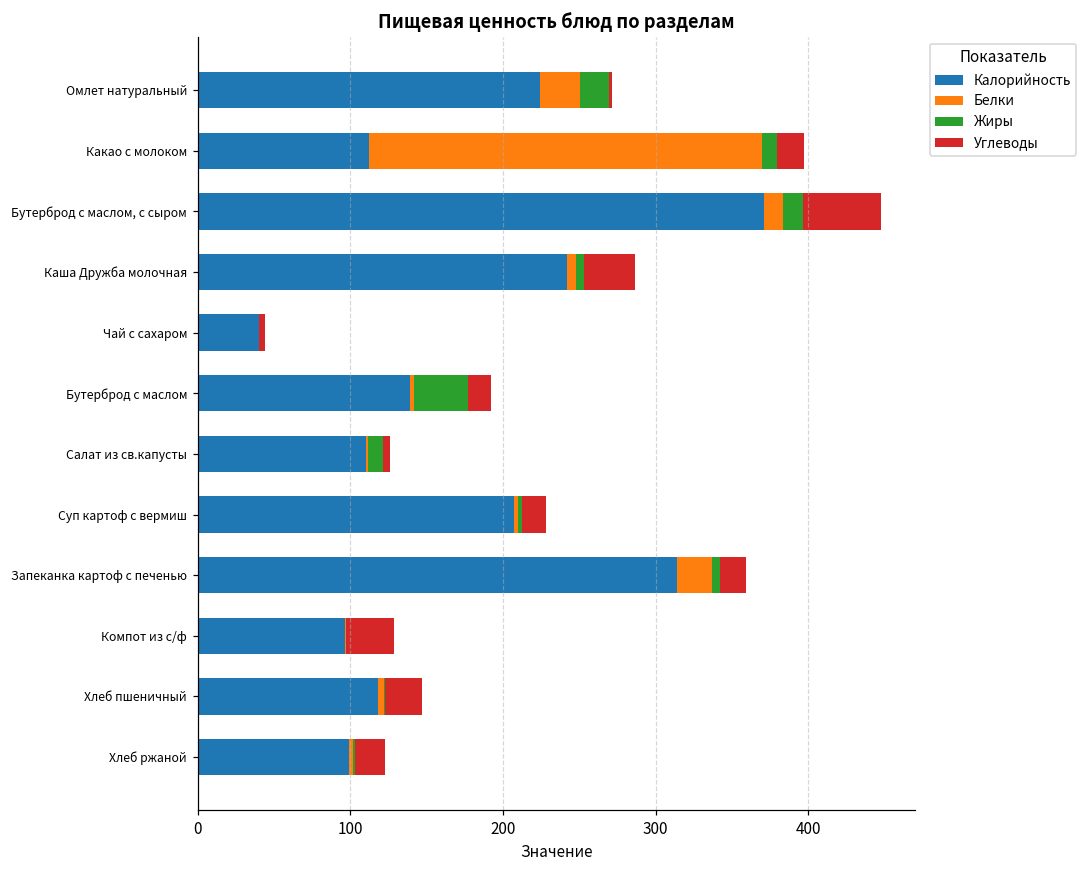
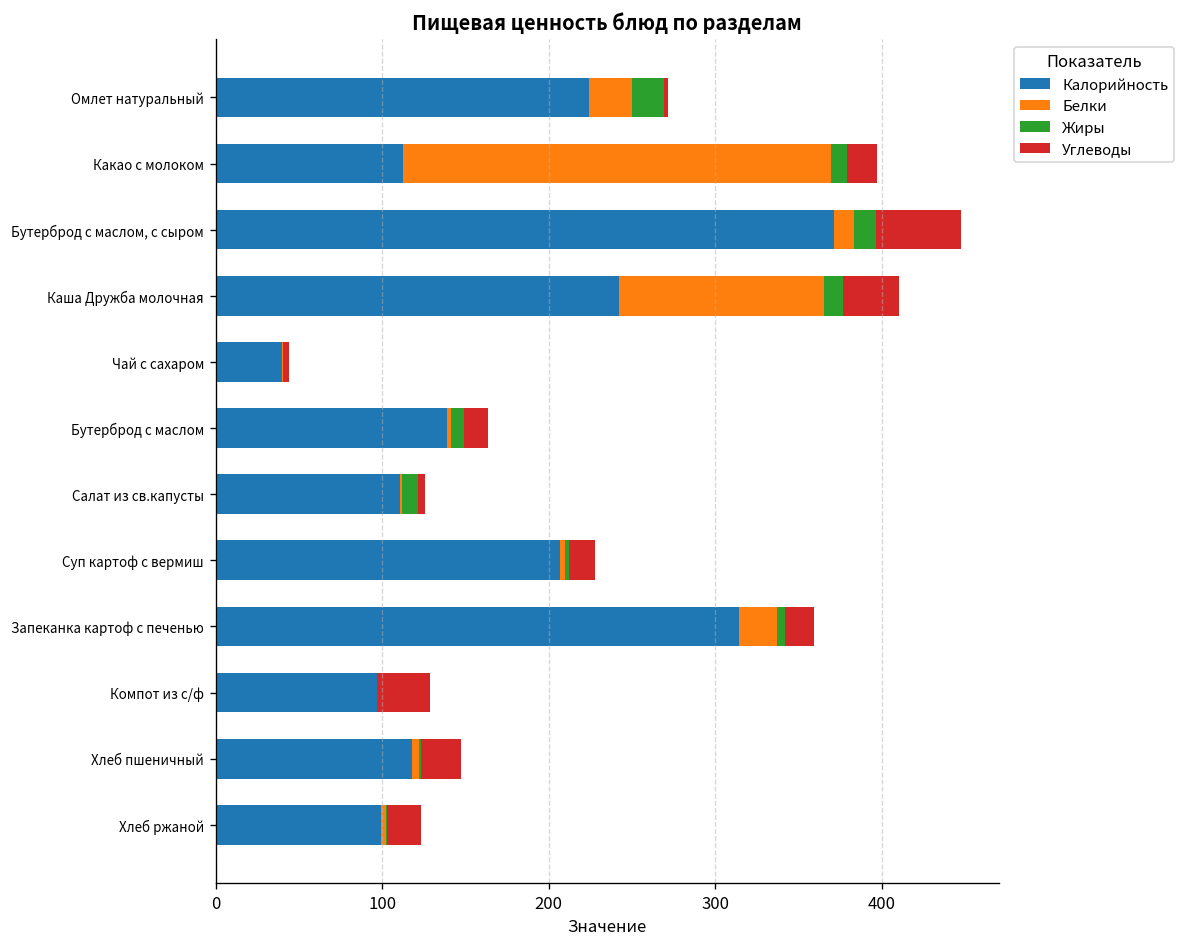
  {
    "Калорийность": {
      "Омлет натуральный": 224,
      "Какао с молоком": 112,
      "Бутерброд с маслом, с сыром": 371,
      "Каша Дружба молочная": 242,
      "Чай с сахаром": 40,
      "Бутерброд с маслом": 139,
      "Салат из св.капусты": 110,
      "Суп картоф с вермиш": 207,
      "Запеканка картоф с печенью": 314,
      "Компот из с/ф": 97,
      "Хлеб пшеничный": 118,
      "Хлеб ржаной": 99
    },
    "Белки": {
      "Омлет натуральный": 26,
      "Какао с молоком": 257,
      "Бутерброд с маслом, с сыром": 12,
-     "Каша Дружба молочная": 6,
+     "Каша Дружба молочная": 123,
      "Бутерброд с маслом": 2,
      "Суп картоф с вермиш": 3,
      "Запеканка картоф с печенью": 23,
      "Хлеб пшеничный": 4,
      "Хлеб ржаной": 3
    },
    "Жиры": {
      "Омлет натуральный": 19,
      "Какао с молоком": 10,
      "Бутерброд с маслом, с сыром": 13,
-     "Каша Дружба молочная": 5,
-     "Бутерброд с маслом": 36,
+     "Каша Дружба молочная": 11,
+     "Бутерброд с маслом": 7,
      "Салат из св.капусты": 10,
      "Суп картоф с вермиш": 3,
      "Запеканка картоф с печенью": 5,
      "Компот из с/ф": 0
    },
    "Углеводы": {
      "Омлет натуральный": 2,
      "Какао с молоком": 18,
      "Бутерброд с маслом, с сыром": 51,
      "Каша Дружба молочная": 33,
      "Чай с сахаром": 4,
      "Бутерброд с маслом": 15,
      "Салат из св.капусты": 4,
      "Суп картоф с вермиш": 16,
      "Запеканка картоф с печенью": 17,
      "Компот из с/ф": 32,
      "Хлеб пшеничный": 24,
      "Хлеб ржаной": 20
    }
  }
